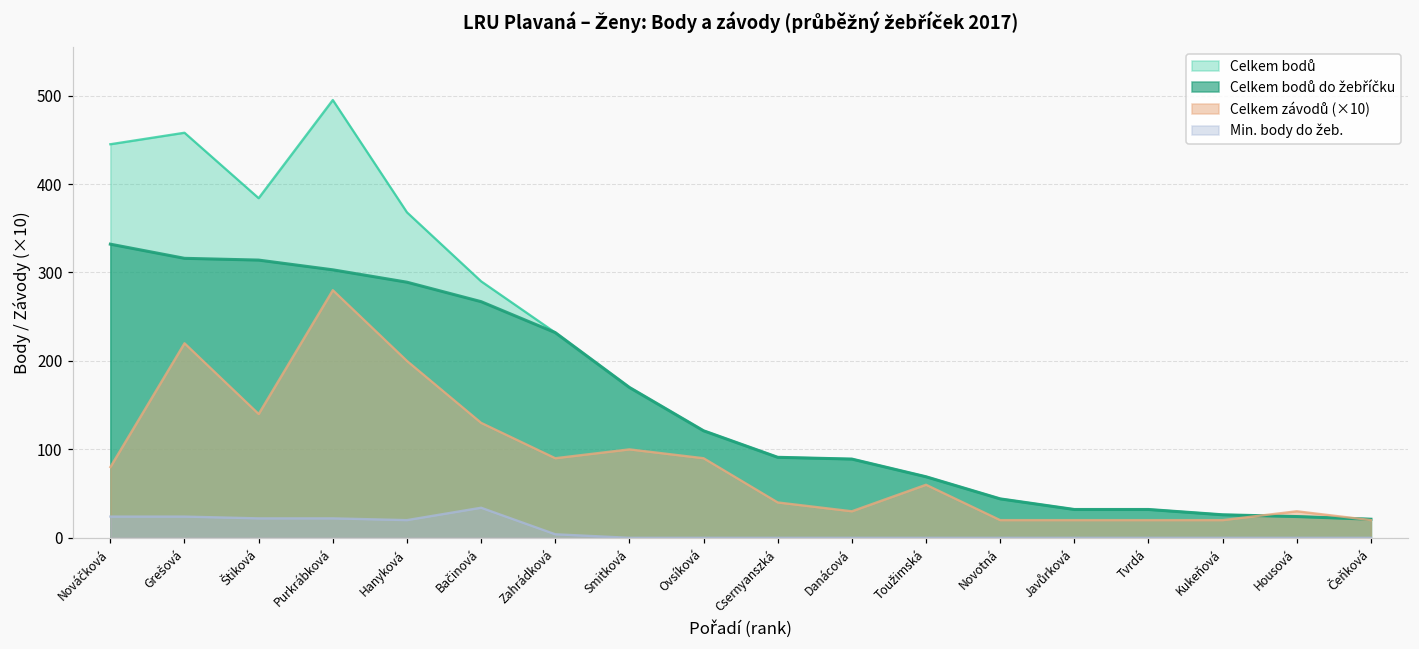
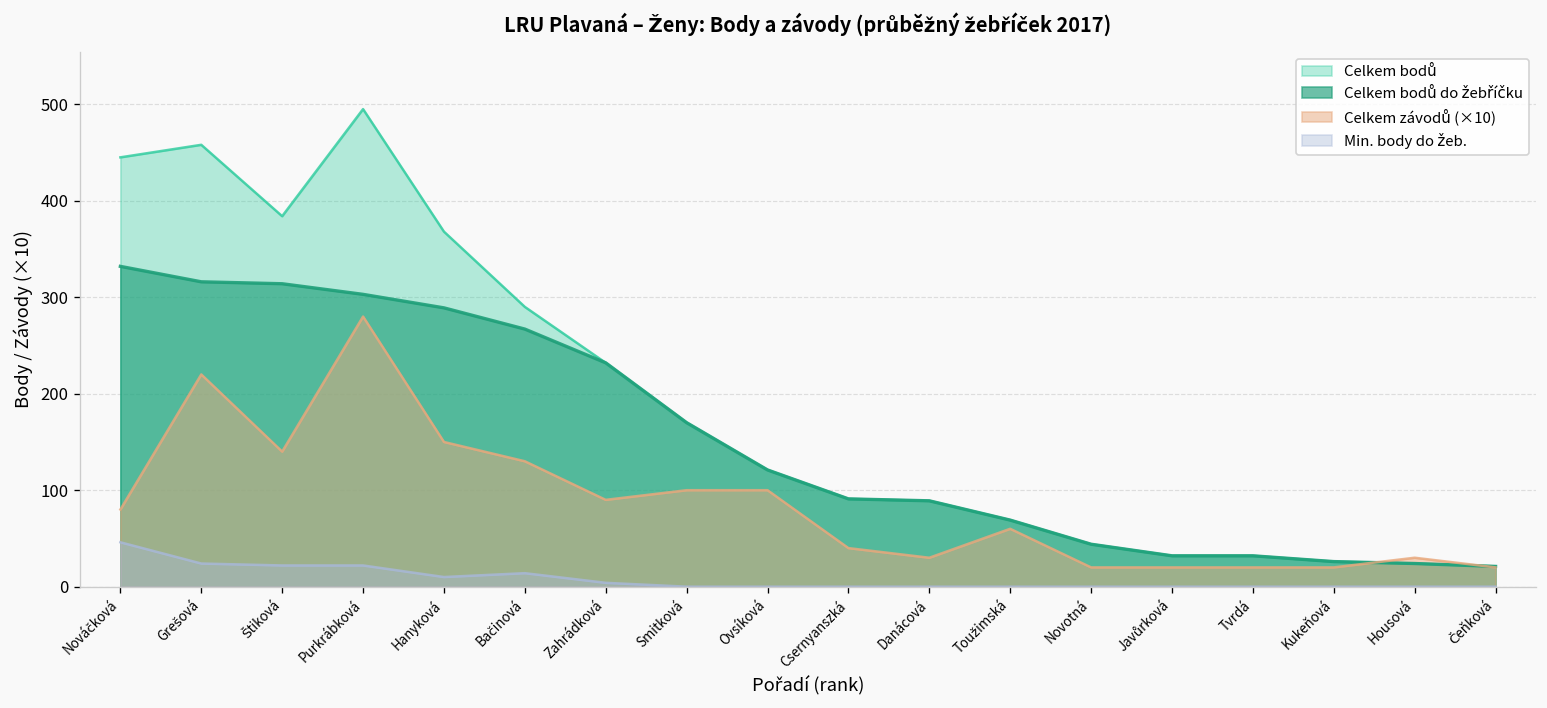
  {
    "Celkem závodů (×10)": {
      "Nováčková": 80,
      "Grešová": 220,
      "Štiková": 140,
      "Purkrábková": 280,
-     "Hanyková": 200,
+     "Hanyková": 150,
      "Bačinová": 130,
      "Zahrádková": 90,
      "Smitková": 100,
-     "Ovsíková": 90,
+     "Ovsíková": 100,
      "Csernyanszká": 40,
      "Danácová": 30,
      "Toužimská": 60,
      "Novotná": 20,
      "Javůrková": 20,
      "Tvrdá": 20,
      "Kukeňová": 20,
      "Housová": 30
    },
    "Min. body do žeb.": {
-     "Nováčková": 20,
+     "Nováčková": 50,
      "Grešová": 20,
      "Štiková": 20,
      "Purkrábková": 20,
-     "Hanyková": 20,
-     "Bačinová": 30,
+     "Hanyková": 10,
+     "Bačinová": 10,
      "Zahrádková": 0,
      "Smitková": 0,
      "Ovsíková": 0,
      "Csernyanszká": 0,
      "Danácová": 0,
      "Toužimská": 0,
      "Novotná": 0,
      "Javůrková": 0,
      "Tvrdá": 0,
      "Kukeňová": 0,
      "Housová": 0,
      "Čeňková": 0
    }
  }
